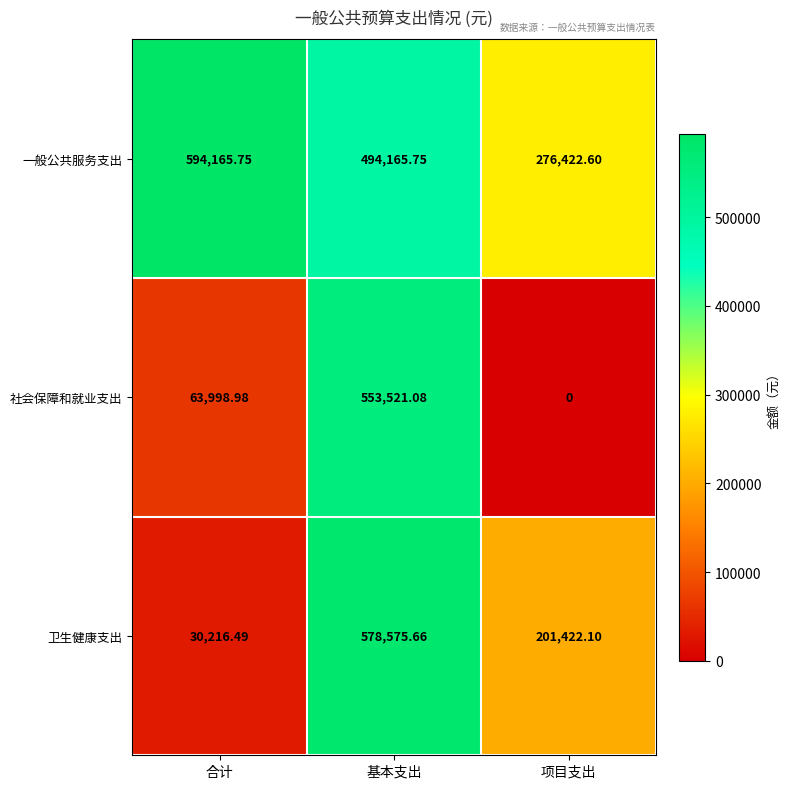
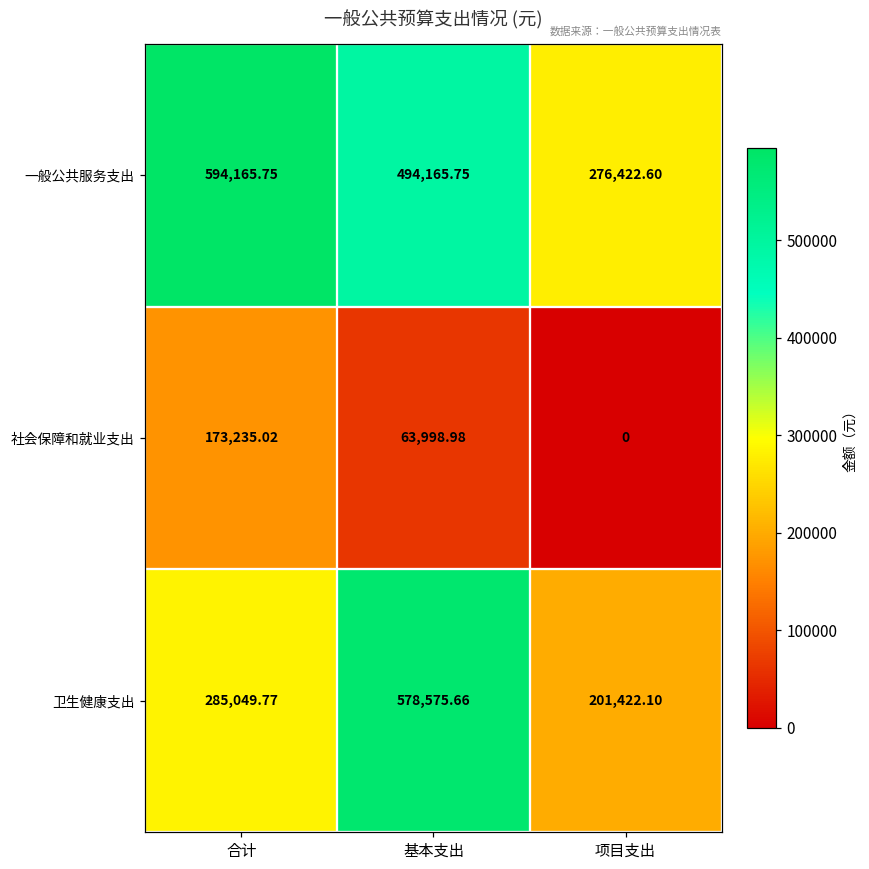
  {
    "一般公共服务支出": {
      "合计": "594,165.75",
      "基本支出": "494,165.75",
      "项目支出": "276,422.60"
    },
    "社会保障和就业支出": {
-     "合计": "63,998.98",
-     "基本支出": "553,521.08",
+     "合计": "173,235.02",
+     "基本支出": "63,998.98",
      "项目支出": "0"
    },
    "卫生健康支出": {
-     "合计": "30,216.49",
+     "合计": "285,049.77",
      "基本支出": "578,575.66",
      "项目支出": "201,422.10"
    }
  }
